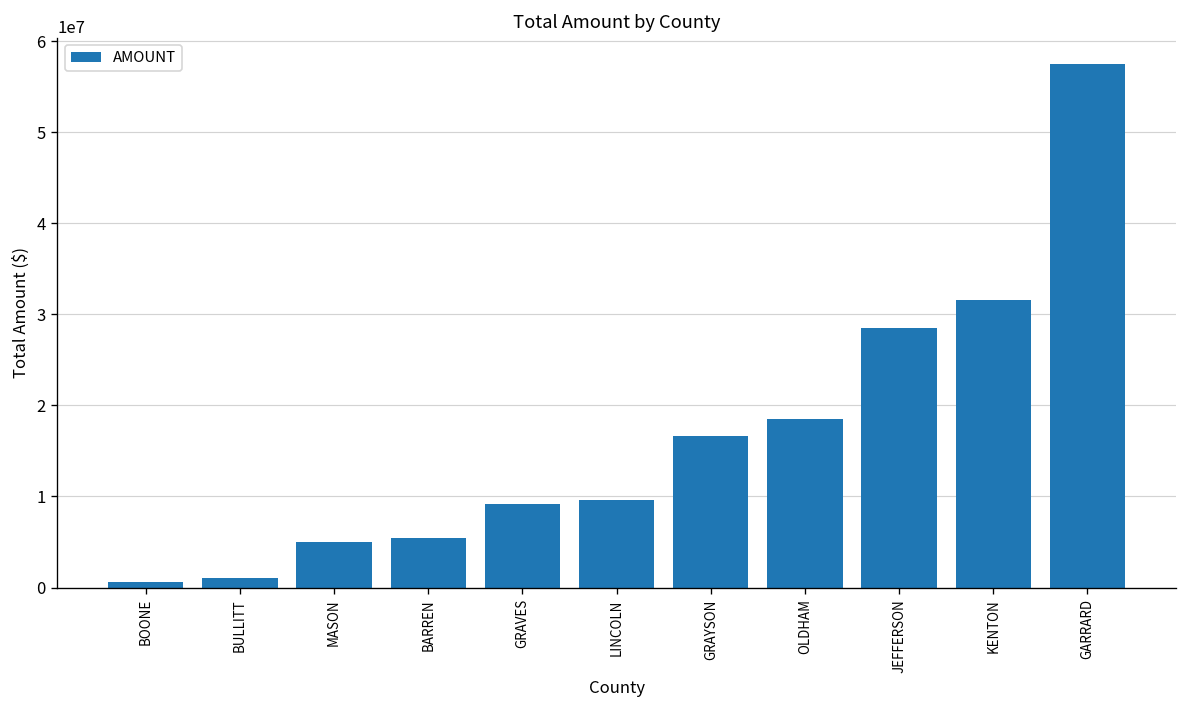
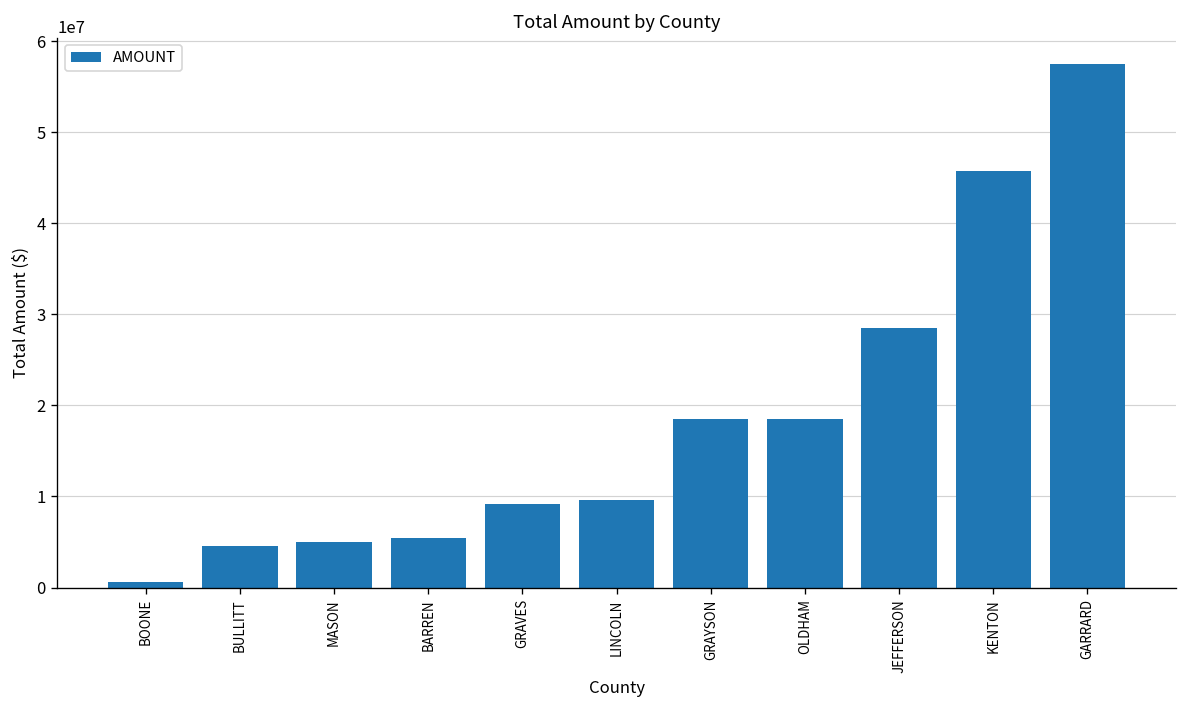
  {
    "BOONE": 1000000,
-   "BULLITT": 1000000,
+   "BULLITT": 5000000,
    "MASON": 5000000,
    "BARREN": 5000000,
    "GRAVES": 9000000,
    "LINCOLN": 10000000,
-   "GRAYSON": 17000000,
+   "GRAYSON": 19000000,
    "OLDHAM": 19000000,
    "JEFFERSON": 28000000,
-   "KENTON": 32000000,
+   "KENTON": 46000000,
    "GARRARD": 58000000
  }
